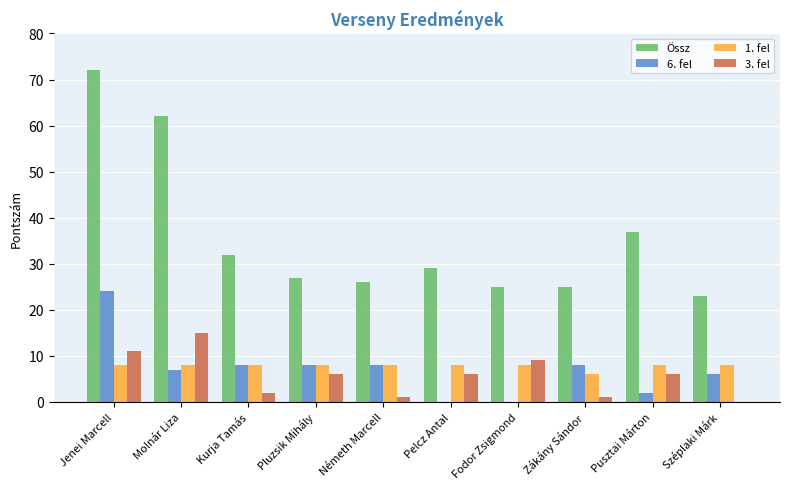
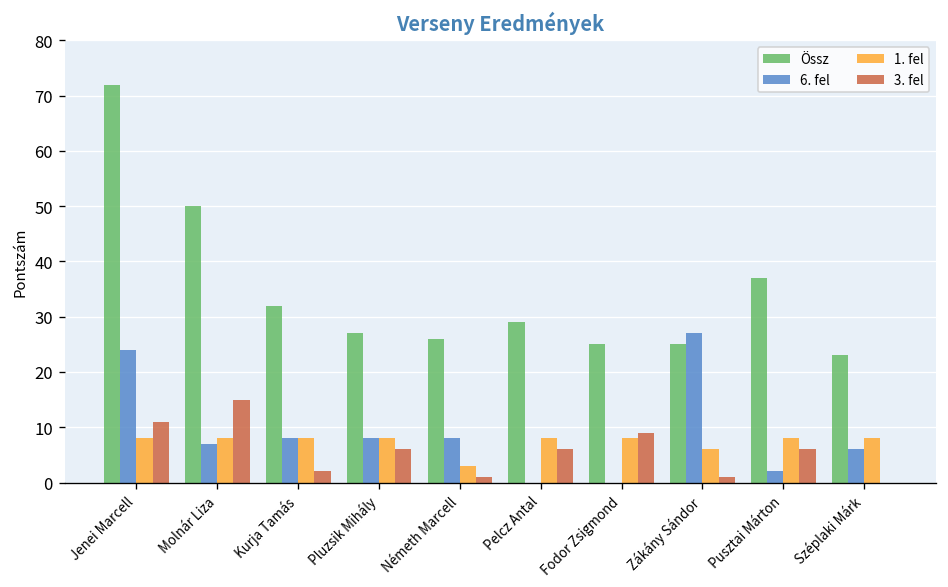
  {
    "Össz": {
      "Jenei Marcell": 72,
-     "Molnár Liza": 62,
+     "Molnár Liza": 50,
      "Kurja Tamás": 32,
      "Pluzsik Mihály": 27,
      "Németh Marcell": 26,
      "Pelcz Antal": 29,
      "Fodor Zsigmond": 25,
      "Zákány Sándor": 25,
      "Pusztai Márton": 37,
      "Széplaki Márk": 23
    },
    "6. fel": {
      "Jenei Marcell": 24,
      "Molnár Liza": 7,
      "Kurja Tamás": 8,
      "Pluzsik Mihály": 8,
      "Németh Marcell": 8,
      "Pelcz Antal": 0,
      "Fodor Zsigmond": 0,
-     "Zákány Sándor": 8,
+     "Zákány Sándor": 27,
      "Pusztai Márton": 2,
      "Széplaki Márk": 6
    },
    "1. fel": {
      "Jenei Marcell": 8,
      "Molnár Liza": 8,
      "Kurja Tamás": 8,
      "Pluzsik Mihály": 8,
-     "Németh Marcell": 8,
+     "Németh Marcell": 3,
      "Pelcz Antal": 8,
      "Fodor Zsigmond": 8,
      "Zákány Sándor": 6,
      "Pusztai Márton": 8,
      "Széplaki Márk": 8
    },
    "3. fel": {
      "Jenei Marcell": 11,
      "Molnár Liza": 15,
      "Kurja Tamás": 2,
      "Pluzsik Mihály": 6,
      "Németh Marcell": 1,
      "Pelcz Antal": 6,
      "Fodor Zsigmond": 9,
      "Zákány Sándor": 1,
      "Pusztai Márton": 6,
      "Széplaki Márk": 0
    }
  }
